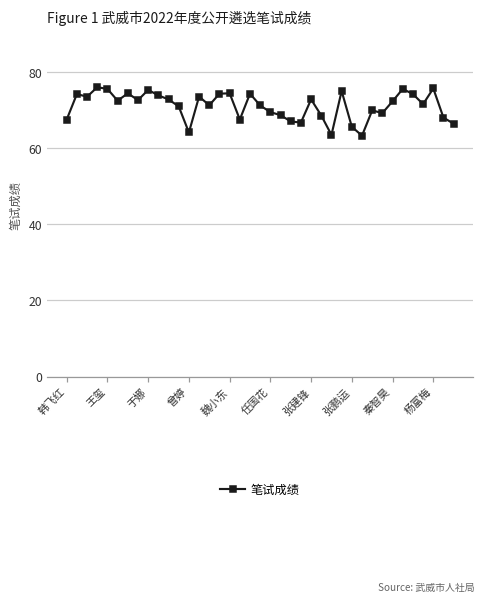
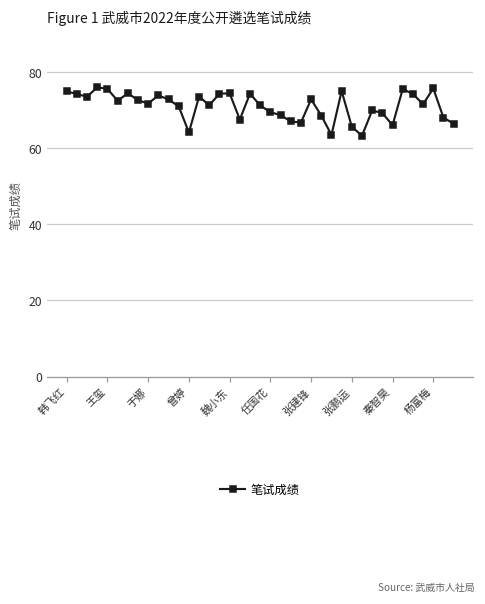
  {
-   "韩飞红": 68,
+   "韩飞红": 75,
    "王玺": 76,
-   "于娜": 75,
+   "于娜": 72,
    "曾婷": 64,
    "魏小东": 75,
    "任国花": 70,
    "张建锋": 73,
    "张鹏运": 66,
-   "秦智昊": 72,
+   "秦智昊": 66,
    "杨富梅": 76
  }
